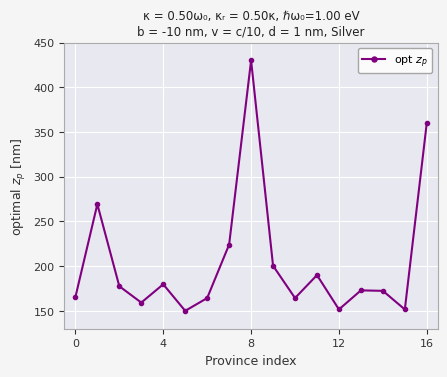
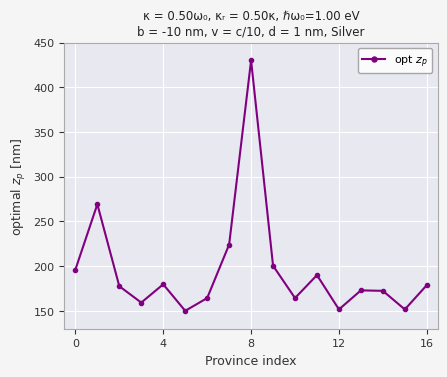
  {
-   "0": 170,
+   "0": 200,
    "4": 180,
    "8": 430,
    "12": 150,
-   "16": 360
+   "16": 180
  }
